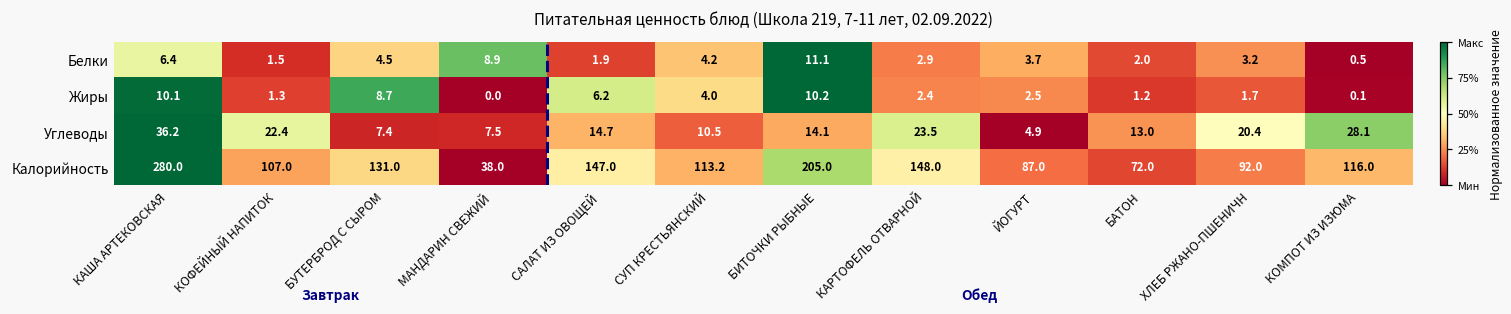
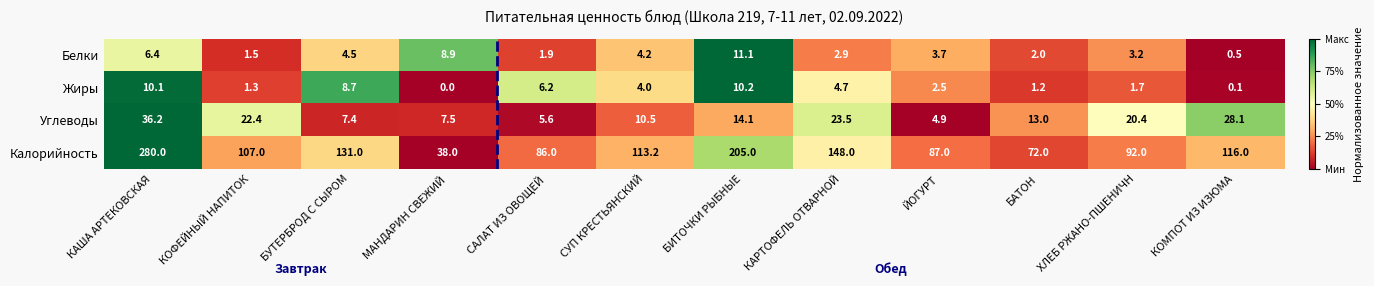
  {
    "Белки": {
      "КАША АРТЕКОВСКАЯ": 6.4,
      "КОФЕЙНЫЙ НАПИТОК": 1.5,
      "БУТЕРБРОД С СЫРОМ": 4.5,
      "МАНДАРИН СВЕЖИЙ": 8.9,
      "САЛАТ ИЗ ОВОЩЕЙ": 1.9,
      "СУП КРЕСТЬЯНСКИЙ": 4.2,
      "БИТОЧКИ РЫБНЫЕ": 11.1,
      "КАРТОФЕЛЬ ОТВАРНОЙ": 2.9,
      "ЙОГУРТ": 3.7,
      "БАТОН": 2.0,
      "ХЛЕБ РЖАНО-ПШЕНИЧН": 3.2,
      "КОМПОТ ИЗ ИЗЮМА": 0.5
    },
    "Жиры": {
      "КАША АРТЕКОВСКАЯ": 10.1,
      "КОФЕЙНЫЙ НАПИТОК": 1.3,
      "БУТЕРБРОД С СЫРОМ": 8.7,
      "МАНДАРИН СВЕЖИЙ": 0.0,
      "САЛАТ ИЗ ОВОЩЕЙ": 6.2,
      "СУП КРЕСТЬЯНСКИЙ": 4.0,
      "БИТОЧКИ РЫБНЫЕ": 10.2,
-     "КАРТОФЕЛЬ ОТВАРНОЙ": 2.4,
+     "КАРТОФЕЛЬ ОТВАРНОЙ": 4.7,
      "ЙОГУРТ": 2.5,
      "БАТОН": 1.2,
      "ХЛЕБ РЖАНО-ПШЕНИЧН": 1.7,
      "КОМПОТ ИЗ ИЗЮМА": 0.1
    },
    "Углеводы": {
      "КАША АРТЕКОВСКАЯ": 36.2,
      "КОФЕЙНЫЙ НАПИТОК": 22.4,
      "БУТЕРБРОД С СЫРОМ": 7.4,
      "МАНДАРИН СВЕЖИЙ": 7.5,
-     "САЛАТ ИЗ ОВОЩЕЙ": 14.7,
+     "САЛАТ ИЗ ОВОЩЕЙ": 5.6,
      "СУП КРЕСТЬЯНСКИЙ": 10.5,
      "БИТОЧКИ РЫБНЫЕ": 14.1,
      "КАРТОФЕЛЬ ОТВАРНОЙ": 23.5,
      "ЙОГУРТ": 4.9,
      "БАТОН": 13.0,
      "ХЛЕБ РЖАНО-ПШЕНИЧН": 20.4,
      "КОМПОТ ИЗ ИЗЮМА": 28.1
    },
    "Калорийность": {
      "КАША АРТЕКОВСКАЯ": 280.0,
      "КОФЕЙНЫЙ НАПИТОК": 107.0,
      "БУТЕРБРОД С СЫРОМ": 131.0,
      "МАНДАРИН СВЕЖИЙ": 38.0,
-     "САЛАТ ИЗ ОВОЩЕЙ": 147.0,
+     "САЛАТ ИЗ ОВОЩЕЙ": 86.0,
      "СУП КРЕСТЬЯНСКИЙ": 113.2,
      "БИТОЧКИ РЫБНЫЕ": 205.0,
      "КАРТОФЕЛЬ ОТВАРНОЙ": 148.0,
      "ЙОГУРТ": 87.0,
      "БАТОН": 72.0,
      "ХЛЕБ РЖАНО-ПШЕНИЧН": 92.0,
      "КОМПОТ ИЗ ИЗЮМА": 116.0
    }
  }
